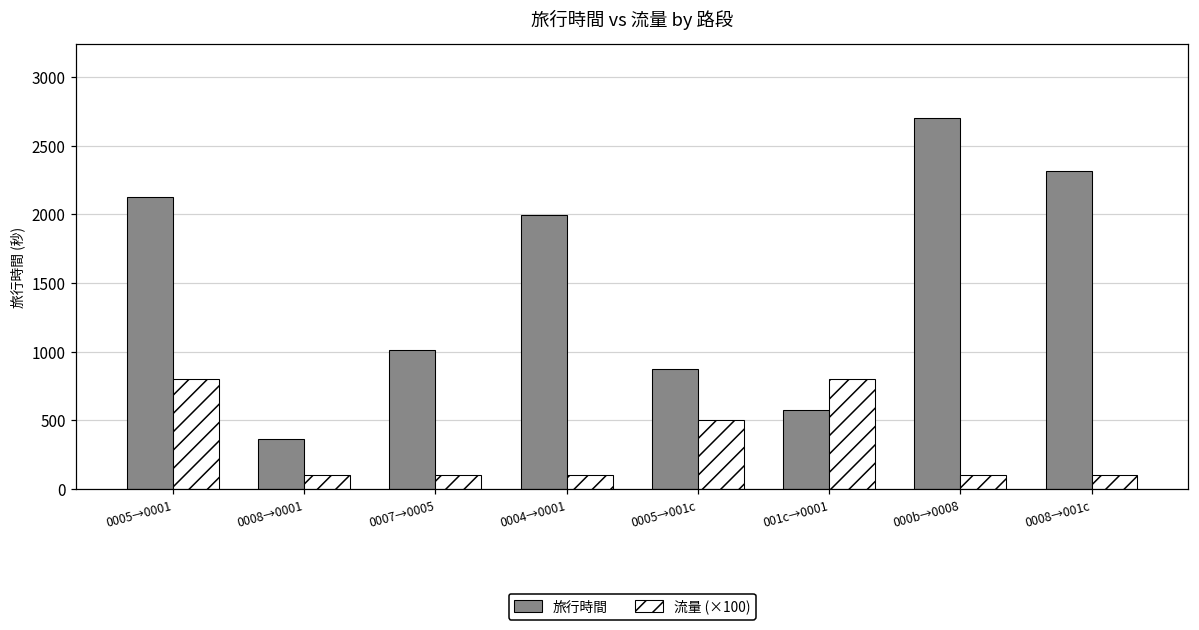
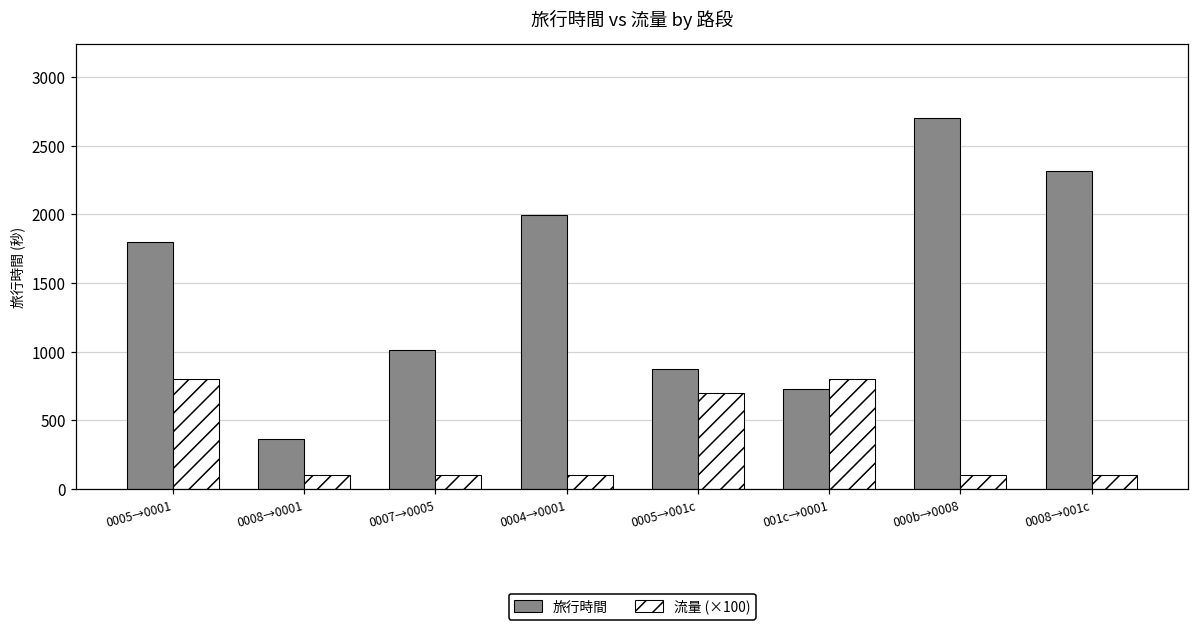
  {
    "旅行時間": {
-     "0005→0001": 2130,
+     "0005→0001": 1800,
      "0008→0001": 360,
      "0007→0005": 1020,
      "0004→0001": 2000,
      "0005→001c": 870,
-     "001c→0001": 580,
+     "001c→0001": 730,
      "000b→0008": 2700,
      "0008→001c": 2320
    },
    "流量 (×100)": {
      "0005→0001": 800,
      "0008→0001": 100,
      "0007→0005": 100,
      "0004→0001": 100,
-     "0005→001c": 500,
+     "0005→001c": 700,
      "001c→0001": 800,
      "000b→0008": 100,
      "0008→001c": 100
    }
  }
